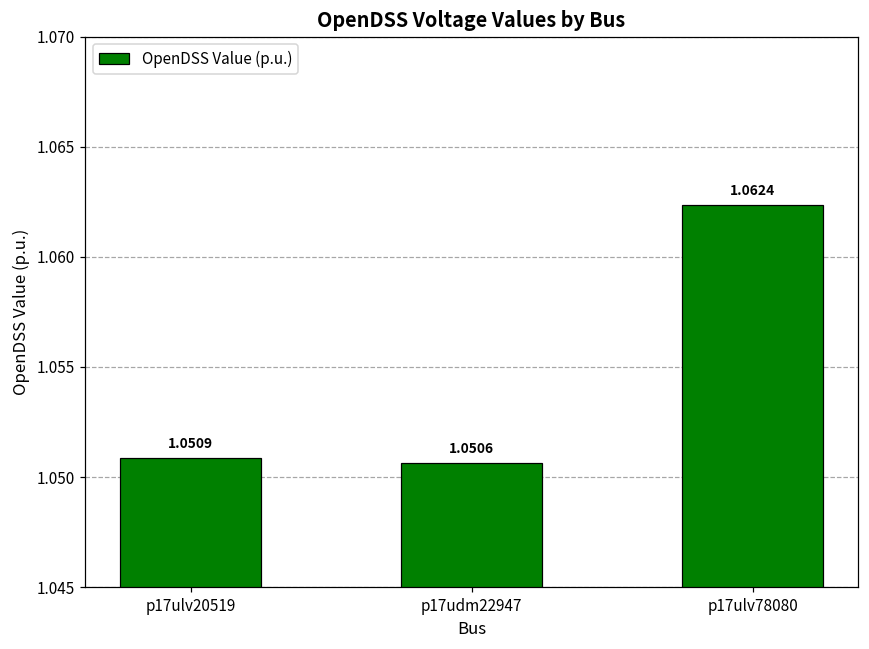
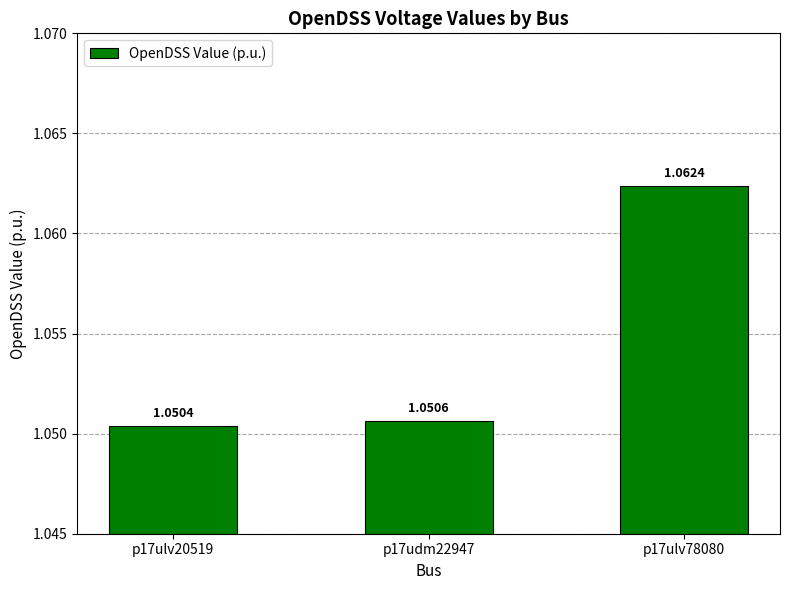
  {
-   "p17ulv20519": 1.0509,
+   "p17ulv20519": 1.0504,
    "p17udm22947": 1.0506,
    "p17ulv78080": 1.0624
  }
